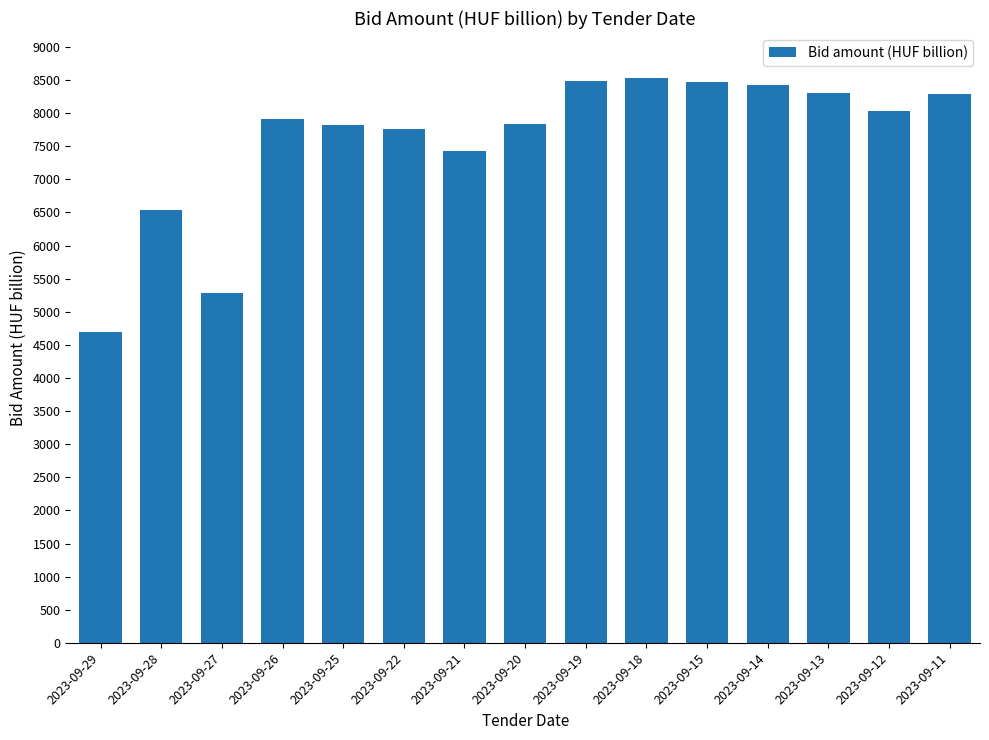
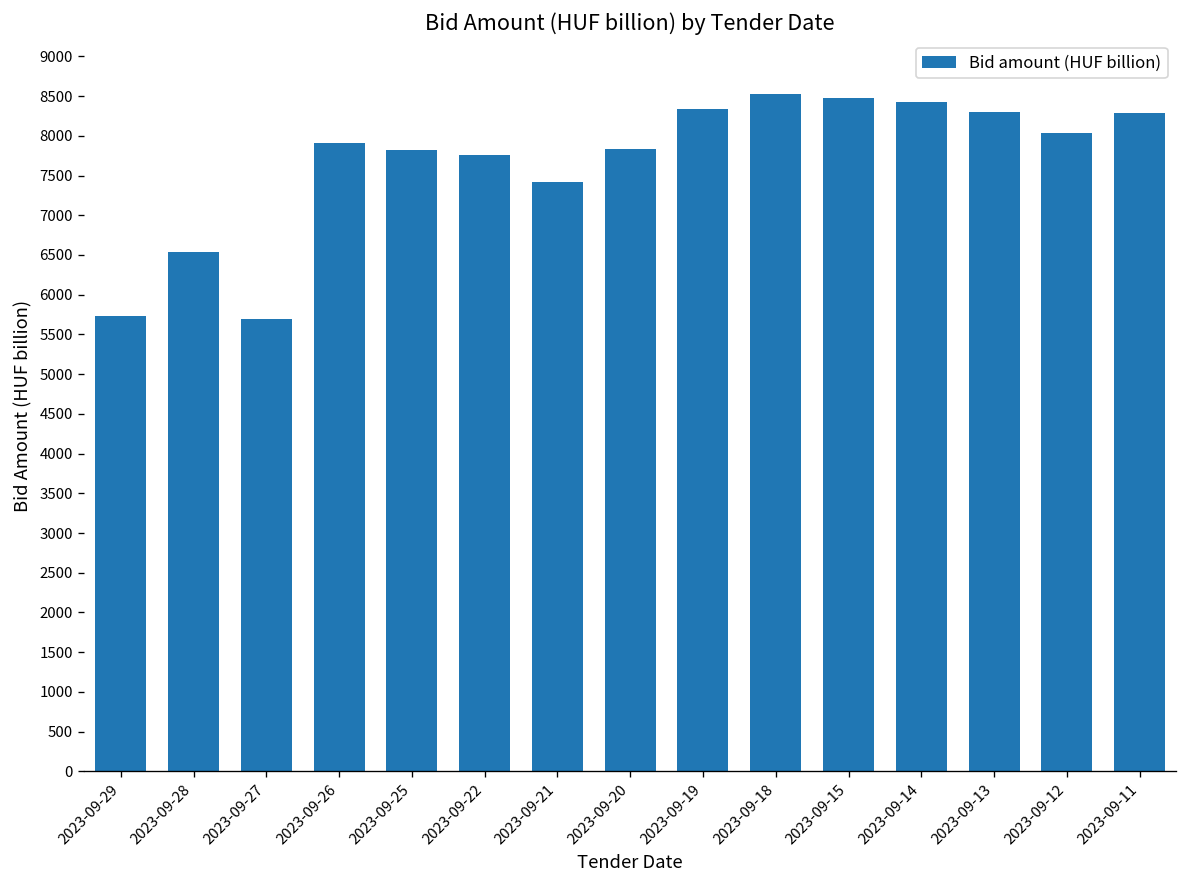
  {
-   "2023-09-29": 4700,
+   "2023-09-29": 5700,
    "2023-09-28": 6500,
-   "2023-09-27": 5300,
+   "2023-09-27": 5700,
    "2023-09-26": 7900,
    "2023-09-25": 7800,
    "2023-09-22": 7800,
    "2023-09-21": 7400,
    "2023-09-20": 7800,
-   "2023-09-19": 8500,
+   "2023-09-19": 8300,
    "2023-09-18": 8500,
    "2023-09-15": 8500,
    "2023-09-14": 8400,
    "2023-09-13": 8300,
    "2023-09-12": 8000,
    "2023-09-11": 8300
  }
